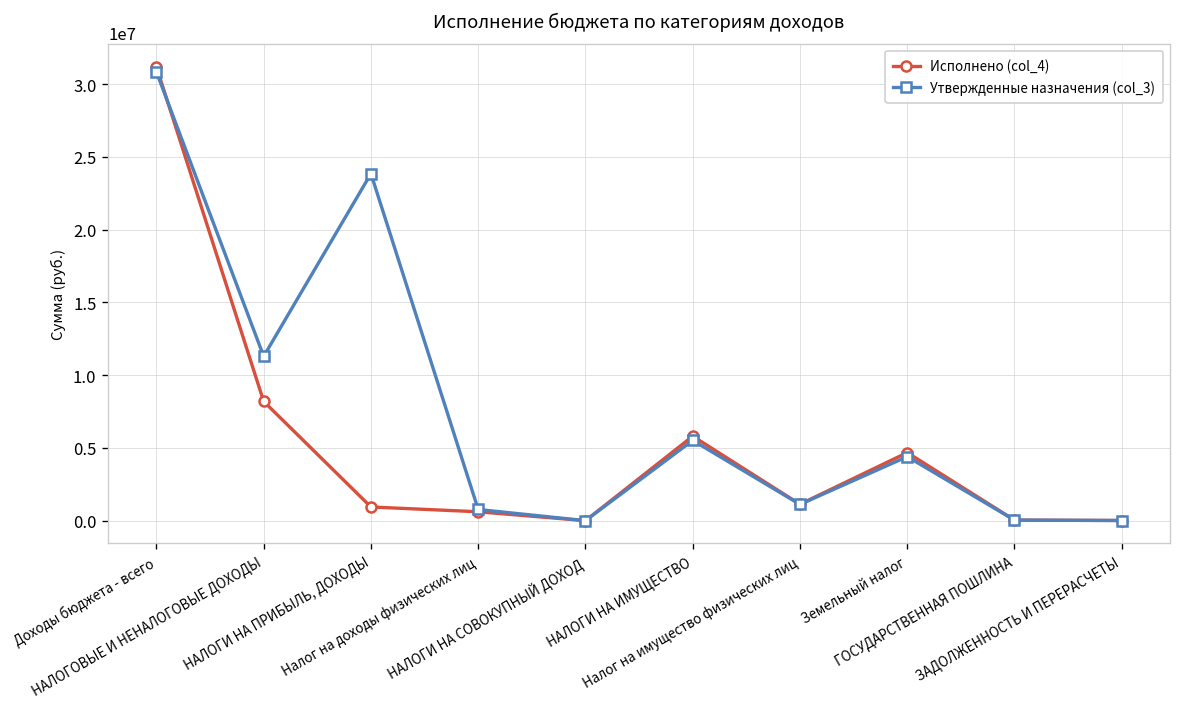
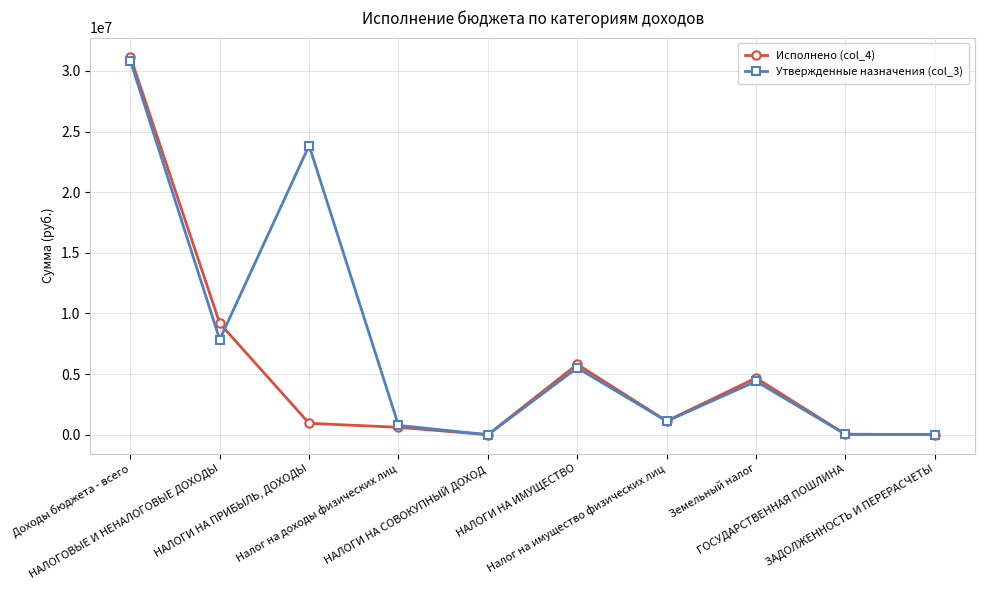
  {
    "Исполнено (col_4)": {
      "Доходы бюджета - всего": 31200000,
-     "НАЛОГОВЫЕ И НЕНАЛОГОВЫЕ ДОХОДЫ": 8200000,
+     "НАЛОГОВЫЕ И НЕНАЛОГОВЫЕ ДОХОДЫ": 9200000,
      "НАЛОГИ НА ПРИБЫЛЬ, ДОХОДЫ": 900000,
      "НАЛОГИ НА ИМУЩЕСТВО": 5800000,
      "Земельный налог": 4700000
    },
    "Утвержденные назначения (col_3)": {
      "Доходы бюджета - всего": 30800000,
-     "НАЛОГОВЫЕ И НЕНАЛОГОВЫЕ ДОХОДЫ": 11300000,
+     "НАЛОГОВЫЕ И НЕНАЛОГОВЫЕ ДОХОДЫ": 7800000,
      "НАЛОГИ НА ПРИБЫЛЬ, ДОХОДЫ": 23900000,
      "НАЛОГИ НА ИМУЩЕСТВО": 5500000,
      "Земельный налог": 4400000
    }
  }
